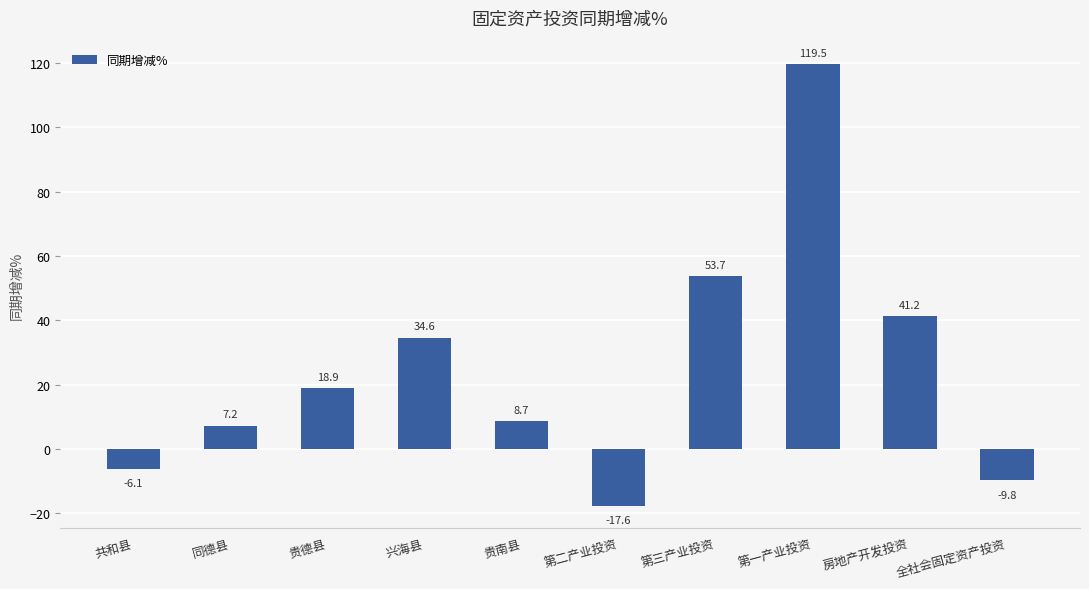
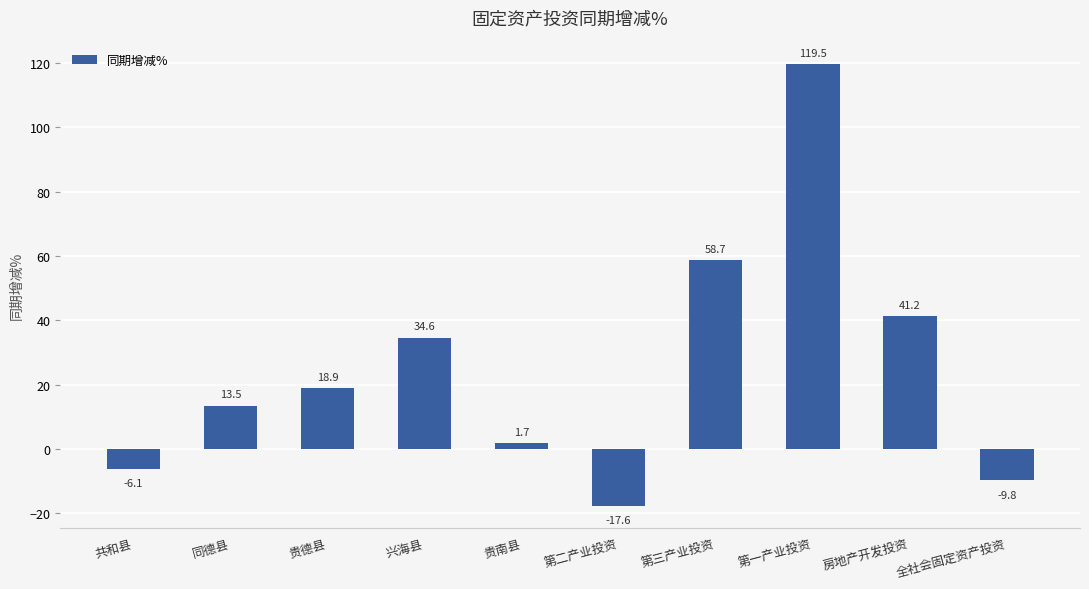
  {
    "共和县": -6.1,
-   "同德县": 7.2,
+   "同德县": 13.5,
    "贵德县": 18.9,
    "兴海县": 34.6,
-   "贵南县": 8.7,
+   "贵南县": 1.7,
    "第二产业投资": -17.6,
-   "第三产业投资": 53.7,
+   "第三产业投资": 58.7,
    "第一产业投资": 119.5,
    "房地产开发投资": 41.2,
    "全社会固定资产投资": -9.8
  }
